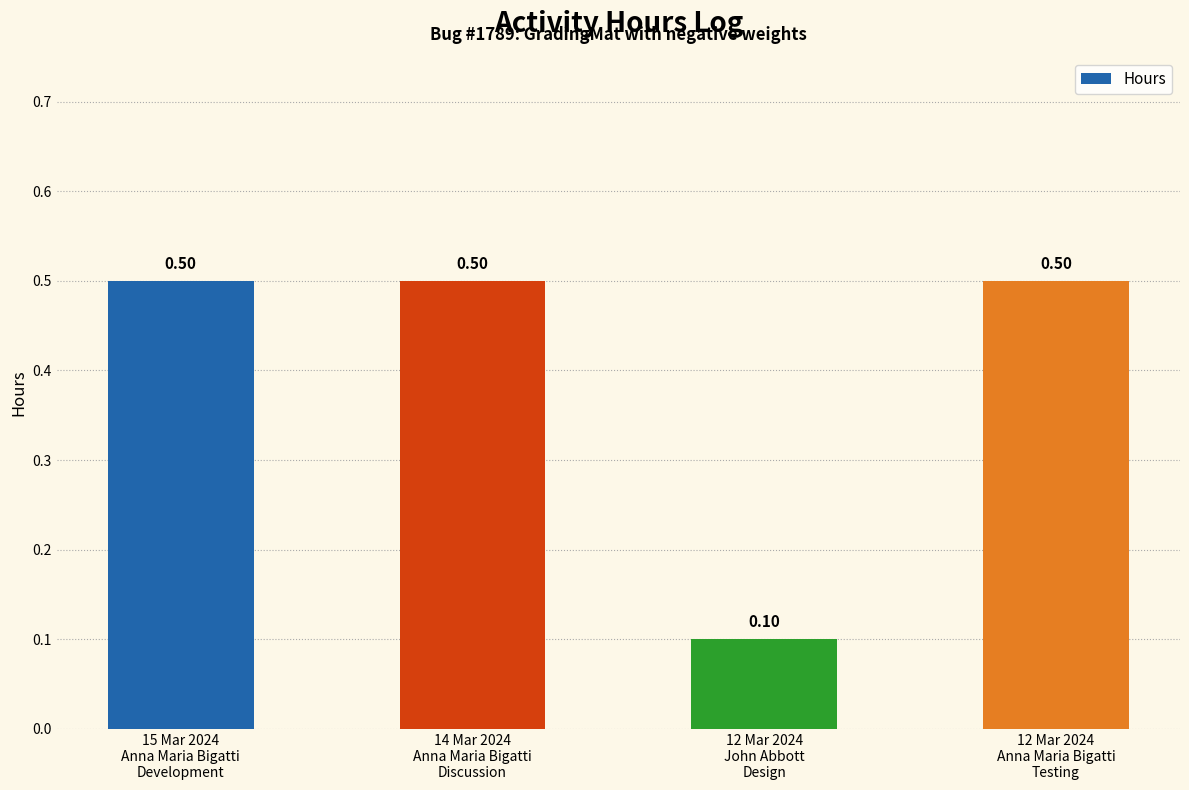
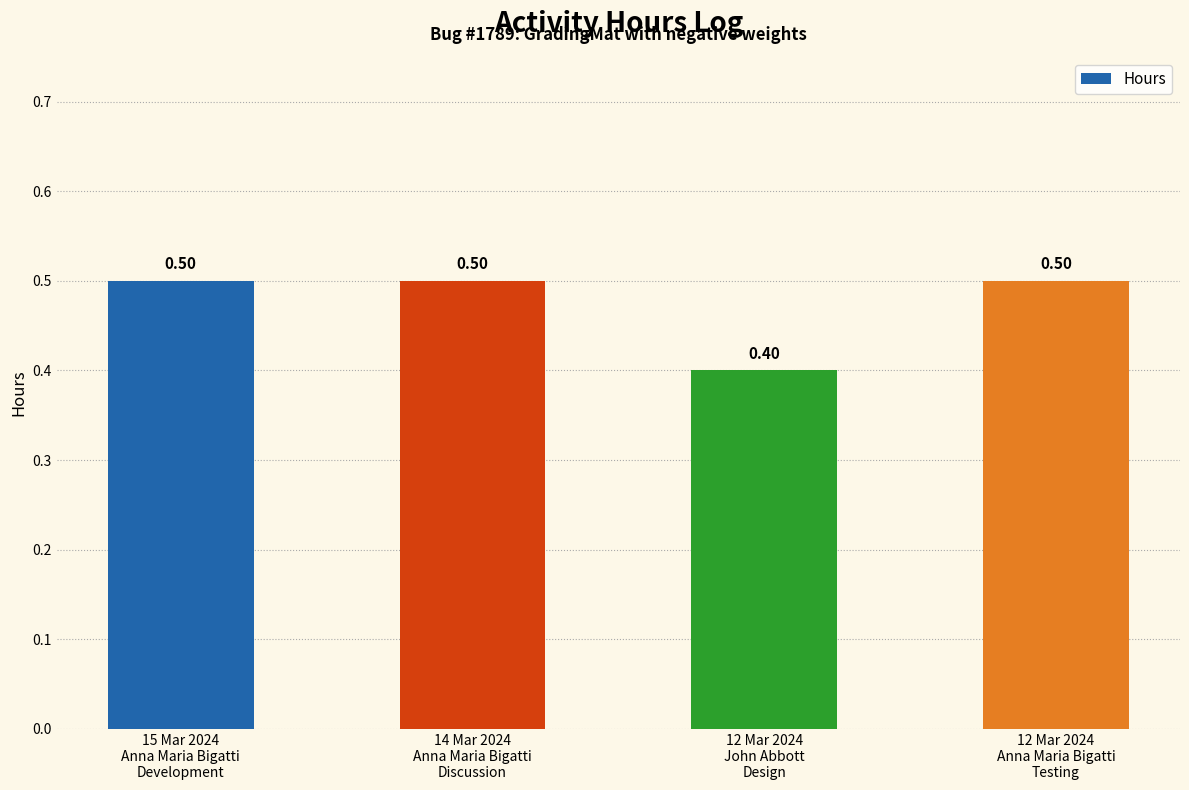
  {
    "15 Mar 2024 Anna Maria Bigatti Development": 0.50,
    "14 Mar 2024 Anna Maria Bigatti Discussion": 0.50,
-   "12 Mar 2024 John Abbott Design": 0.10,
+   "12 Mar 2024 John Abbott Design": 0.40,
    "12 Mar 2024 Anna Maria Bigatti Testing": 0.50
  }
